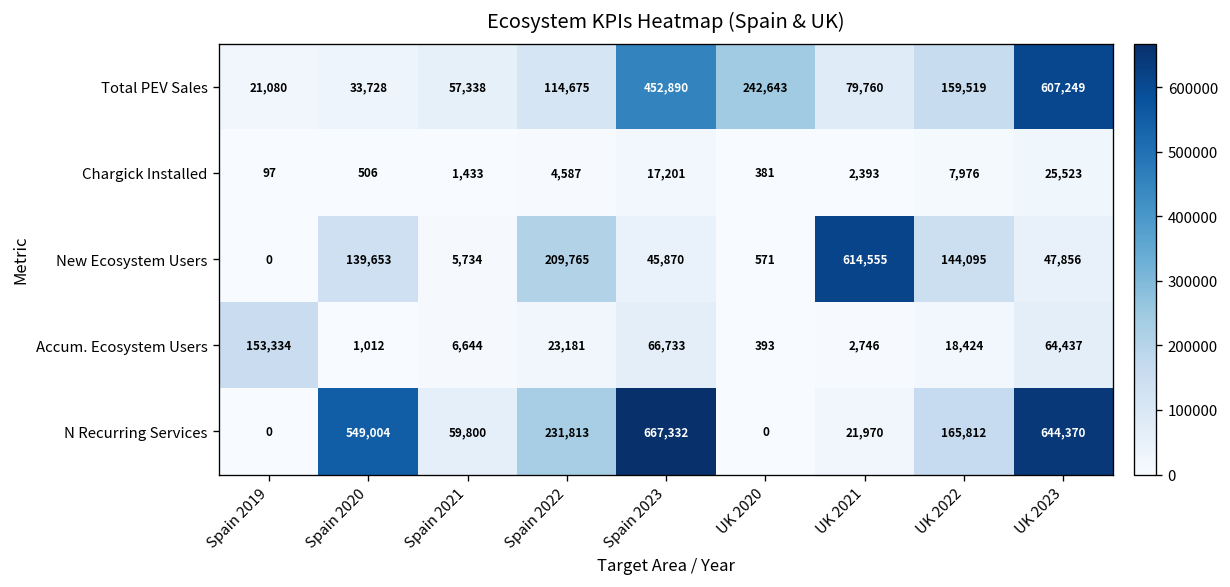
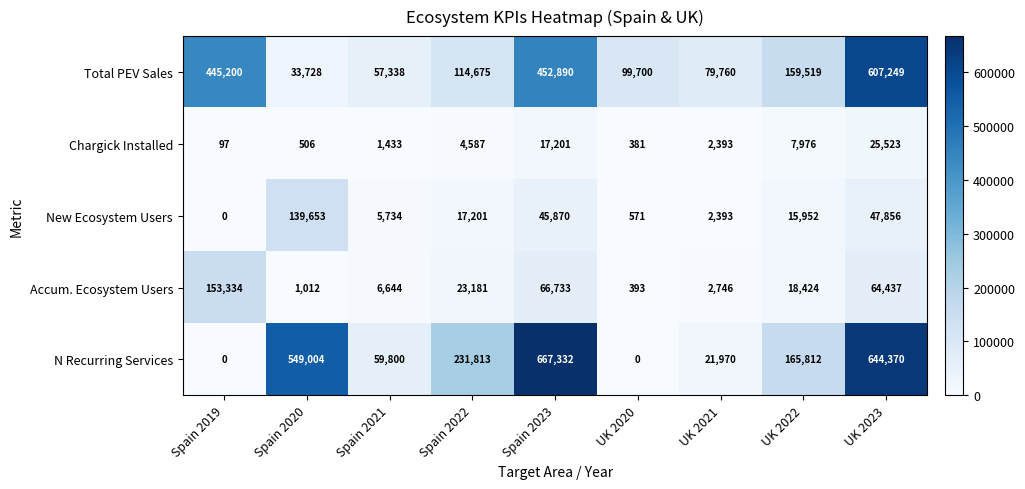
  {
    "Total PEV Sales": {
-     "Spain 2019": "21,080",
+     "Spain 2019": "445,200",
      "Spain 2020": "33,728",
      "Spain 2021": "57,338",
      "Spain 2022": "114,675",
      "Spain 2023": "452,890",
-     "UK 2020": "242,643",
+     "UK 2020": "99,700",
      "UK 2021": "79,760",
      "UK 2022": "159,519",
      "UK 2023": "607,249"
    },
    "Chargick Installed": {
      "Spain 2019": "97",
      "Spain 2020": "506",
      "Spain 2021": "1,433",
      "Spain 2022": "4,587",
      "Spain 2023": "17,201",
      "UK 2020": "381",
      "UK 2021": "2,393",
      "UK 2022": "7,976",
      "UK 2023": "25,523"
    },
    "New Ecosystem Users": {
      "Spain 2019": "0",
      "Spain 2020": "139,653",
      "Spain 2021": "5,734",
-     "Spain 2022": "209,765",
+     "Spain 2022": "17,201",
      "Spain 2023": "45,870",
      "UK 2020": "571",
-     "UK 2021": "614,555",
-     "UK 2022": "144,095",
+     "UK 2021": "2,393",
+     "UK 2022": "15,952",
      "UK 2023": "47,856"
    },
    "Accum. Ecosystem Users": {
      "Spain 2019": "153,334",
      "Spain 2020": "1,012",
      "Spain 2021": "6,644",
      "Spain 2022": "23,181",
      "Spain 2023": "66,733",
      "UK 2020": "393",
      "UK 2021": "2,746",
      "UK 2022": "18,424",
      "UK 2023": "64,437"
    },
    "N Recurring Services": {
      "Spain 2019": "0",
      "Spain 2020": "549,004",
      "Spain 2021": "59,800",
      "Spain 2022": "231,813",
      "Spain 2023": "667,332",
      "UK 2020": "0",
      "UK 2021": "21,970",
      "UK 2022": "165,812",
      "UK 2023": "644,370"
    }
  }
